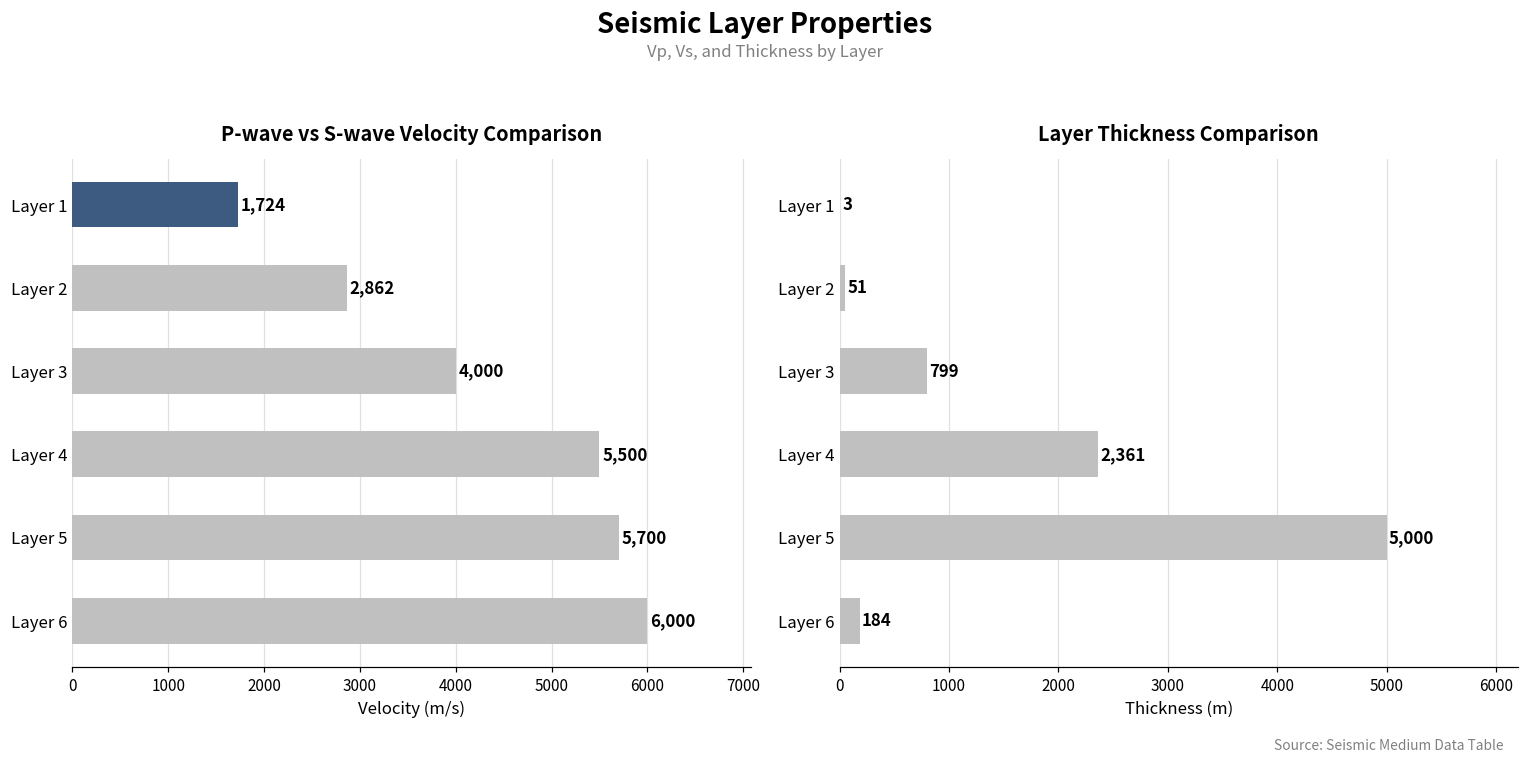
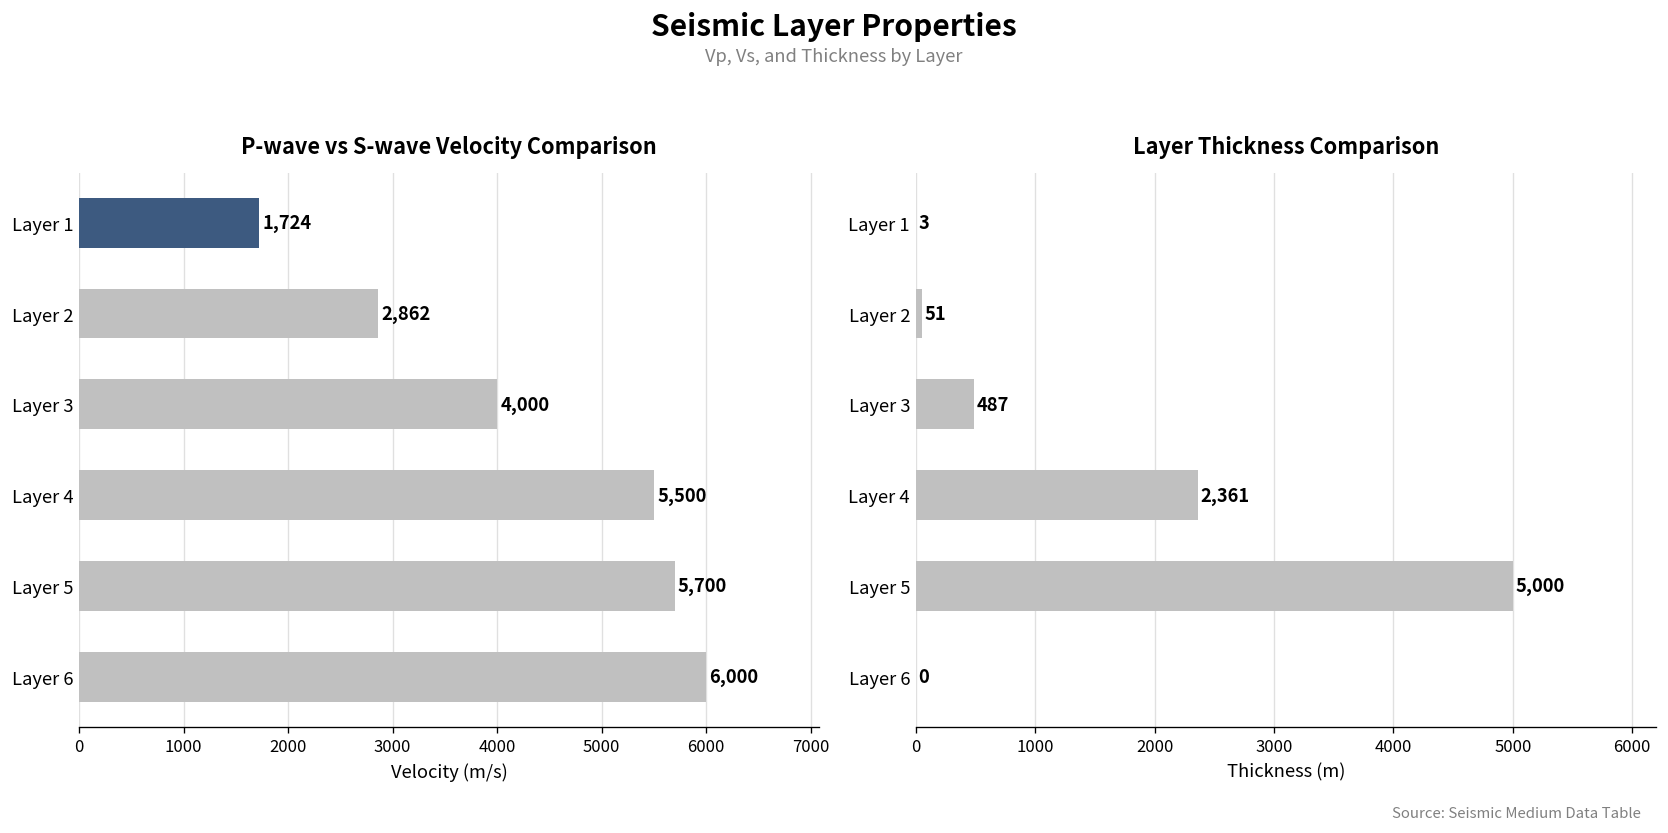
  {
    "P-wave vs S-wave Velocity Comparison": {
      "Layer 1": "1,724",
      "Layer 2": "2,862",
      "Layer 3": "4,000",
      "Layer 4": "5,500",
      "Layer 5": "5,700",
      "Layer 6": "6,000"
    },
    "Layer Thickness Comparison": {
      "Layer 1": "3",
      "Layer 2": "51",
-     "Layer 3": "799",
+     "Layer 3": "487",
      "Layer 4": "2,361",
      "Layer 5": "5,000",
-     "Layer 6": "184"
+     "Layer 6": "0"
    }
  }
